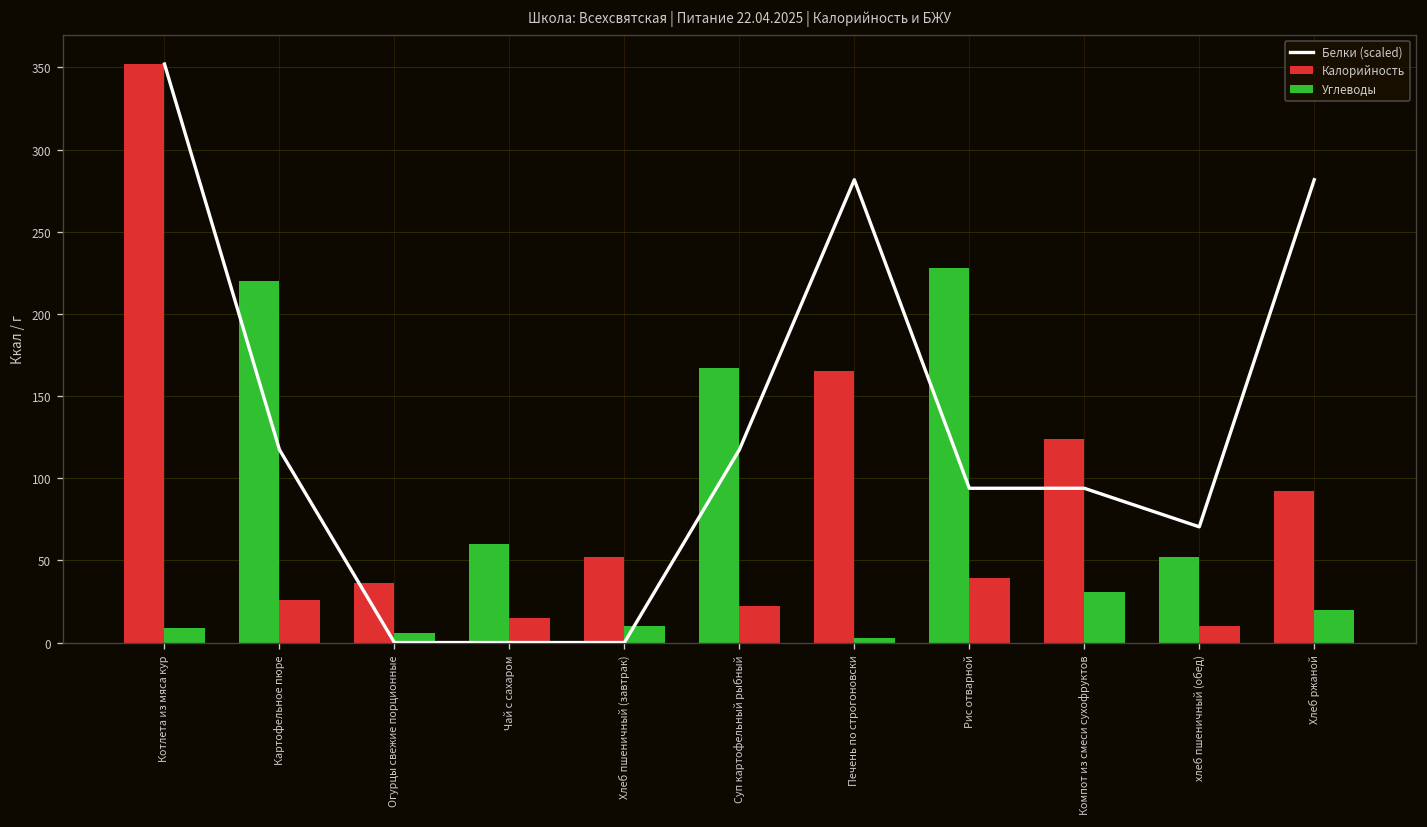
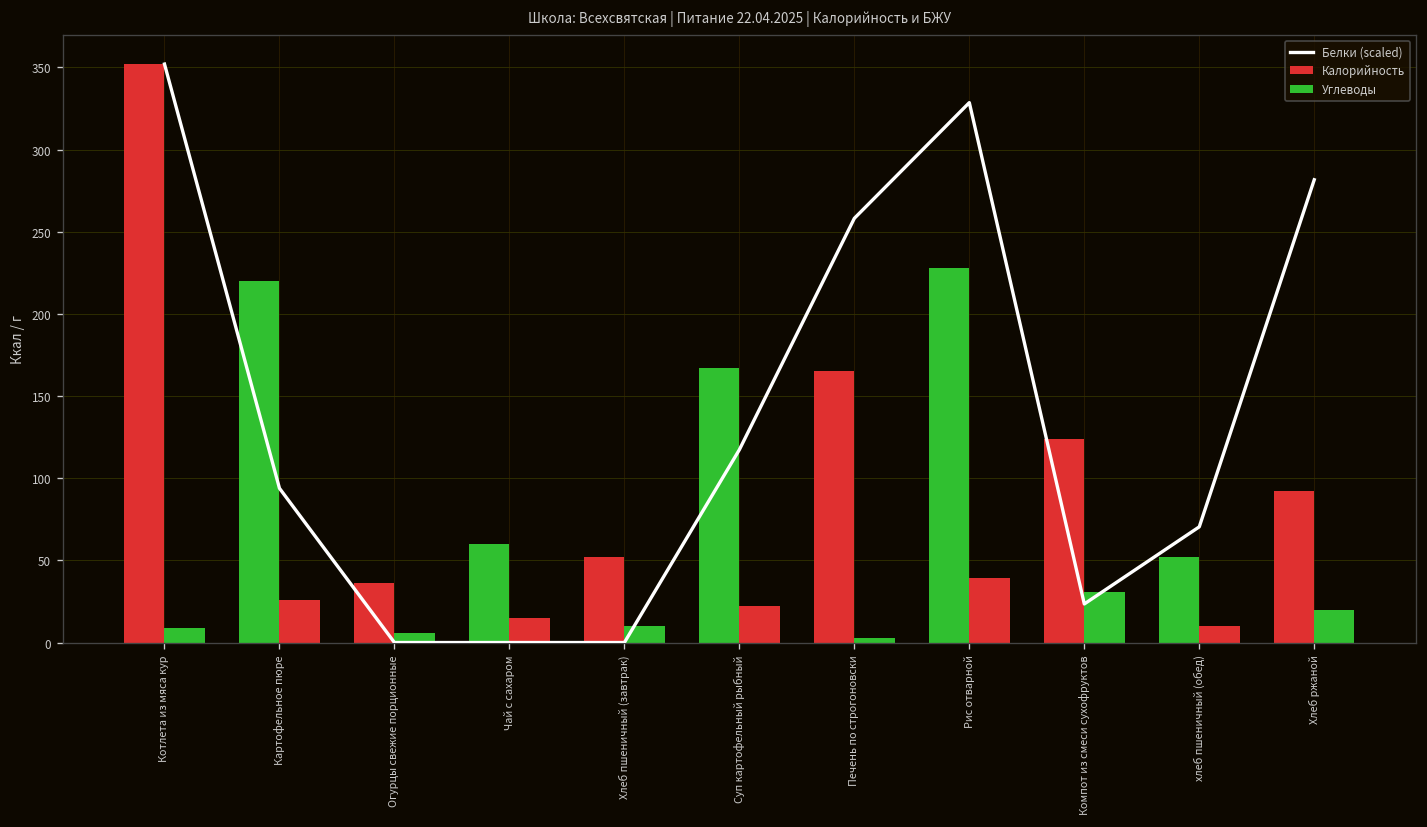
  {
    "Белки (scaled)": {
      "Котлета из мяса кур": 352,
-     "Картофельное пюре": 117,
+     "Картофельное пюре": 94,
      "Огурцы свежие порционные": 0,
      "Чай с сахаром": 0,
      "Хлеб пшеничный (завтрак)": 0,
      "Суп картофельный рыбный": 117,
-     "Печень по строгоновски": 282,
-     "Рис отварной": 94,
-     "Компот из смеси сухофруктов": 94,
+     "Печень по строгоновски": 258,
+     "Рис отварной": 329,
+     "Компот из смеси сухофруктов": 23,
      "хлеб пшеничный (обед)": 70,
      "Хлеб ржаной": 282
    }
  }
